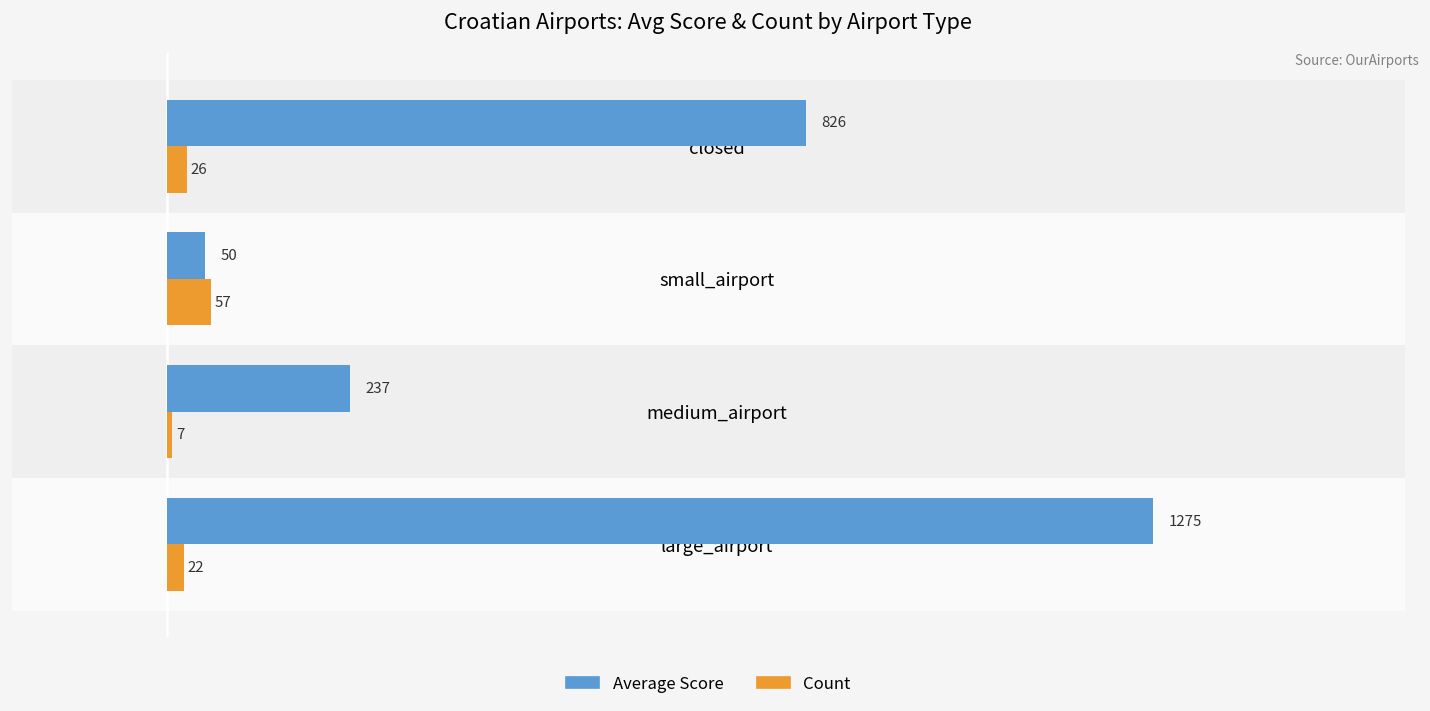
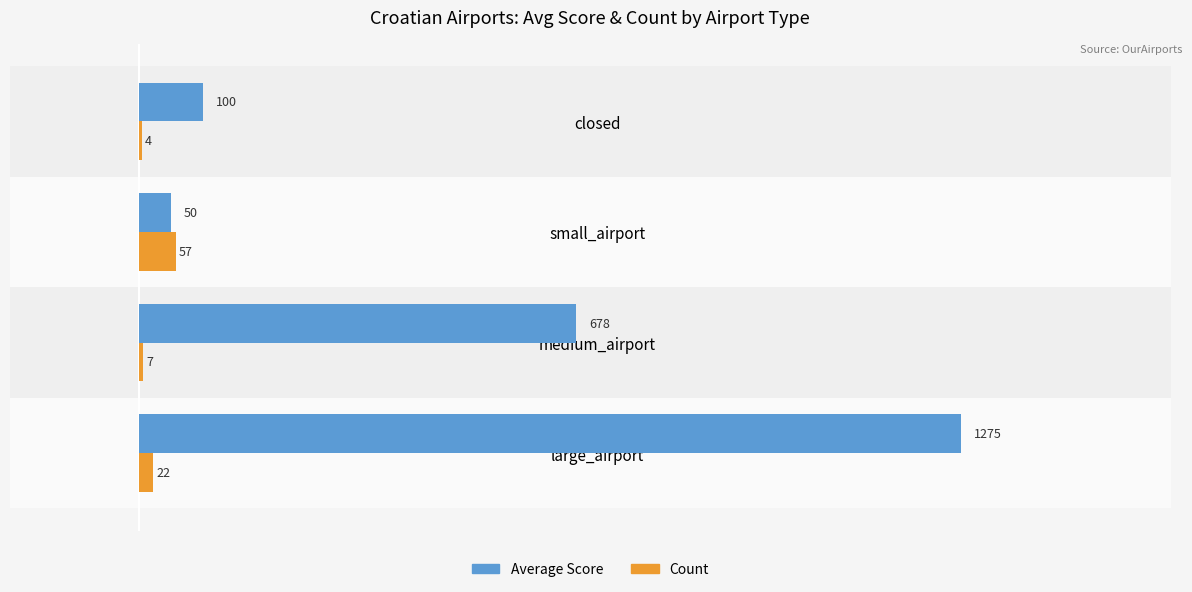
  {
    "Average Score": {
-     "closed": 826,
+     "closed": 100,
      "small_airport": 50,
-     "medium_airport": 237,
+     "medium_airport": 678,
      "large_airport": 1275
    },
    "Count": {
-     "closed": 26,
+     "closed": 4,
      "small_airport": 57,
      "medium_airport": 7,
      "large_airport": 22
    }
  }
